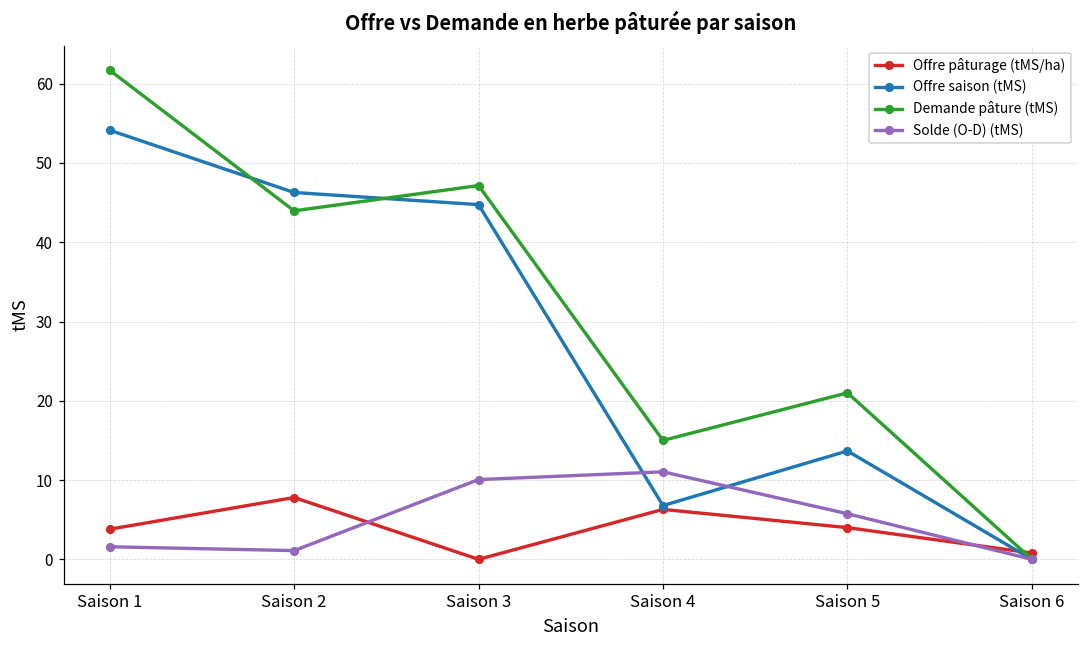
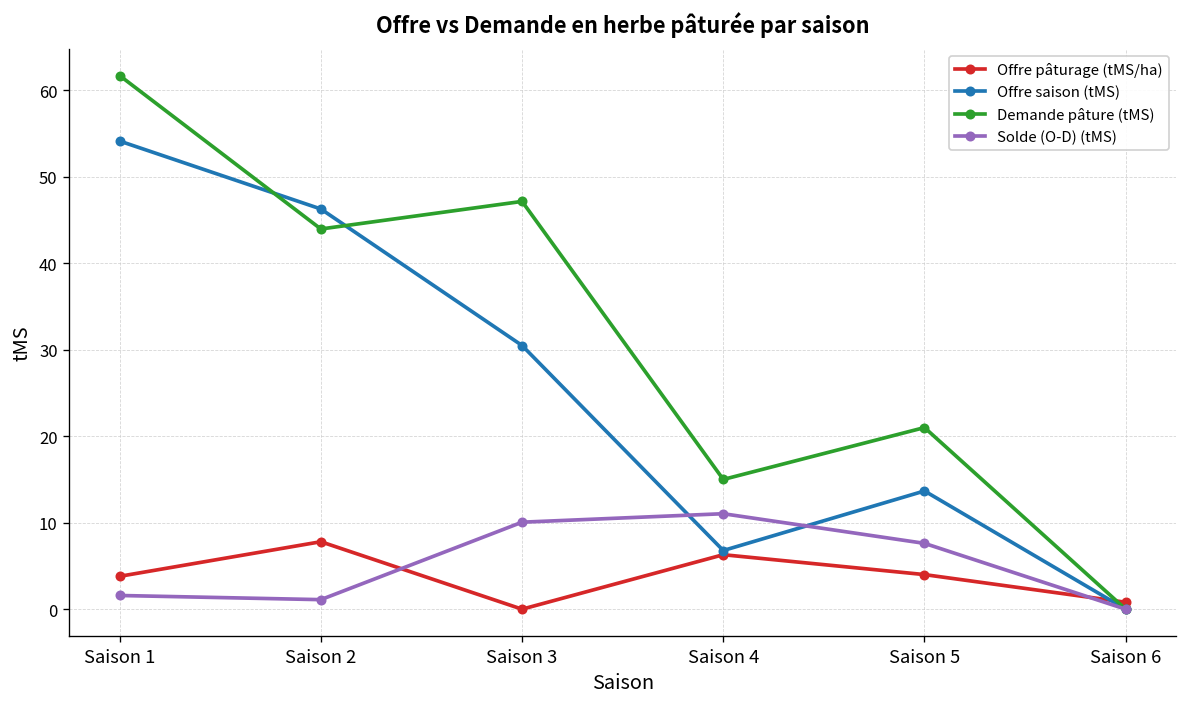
  {
    "Offre pâturage (tMS/ha)": {
      "Saison 1": 4,
      "Saison 2": 8,
      "Saison 3": 0,
      "Saison 4": 6,
      "Saison 5": 4,
      "Saison 6": 1
    },
    "Offre saison (tMS)": {
      "Saison 1": 54,
      "Saison 2": 46,
-     "Saison 3": 45,
+     "Saison 3": 30,
      "Saison 4": 7,
      "Saison 5": 14
    },
    "Demande pâture (tMS)": {
      "Saison 1": 62,
      "Saison 2": 44,
      "Saison 3": 47,
      "Saison 4": 15,
      "Saison 5": 21
    },
    "Solde (O-D) (tMS)": {
      "Saison 1": 2,
      "Saison 2": 1,
      "Saison 3": 10,
      "Saison 4": 11,
-     "Saison 5": 6
+     "Saison 5": 8
    }
  }
